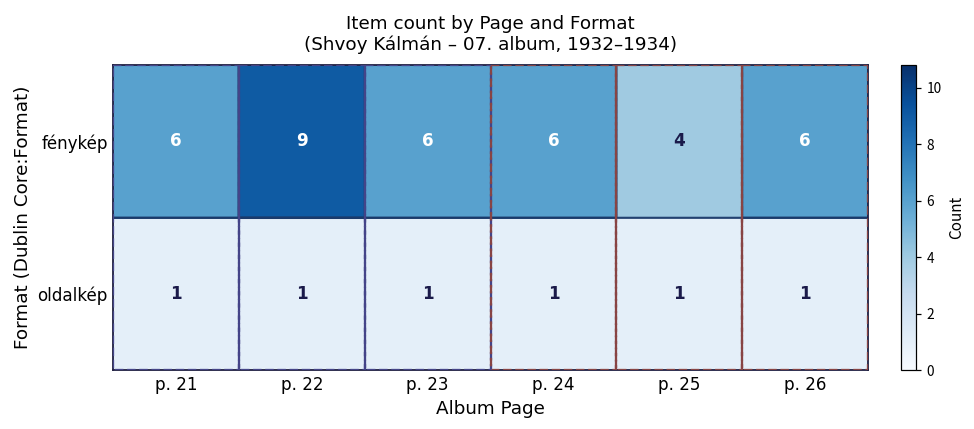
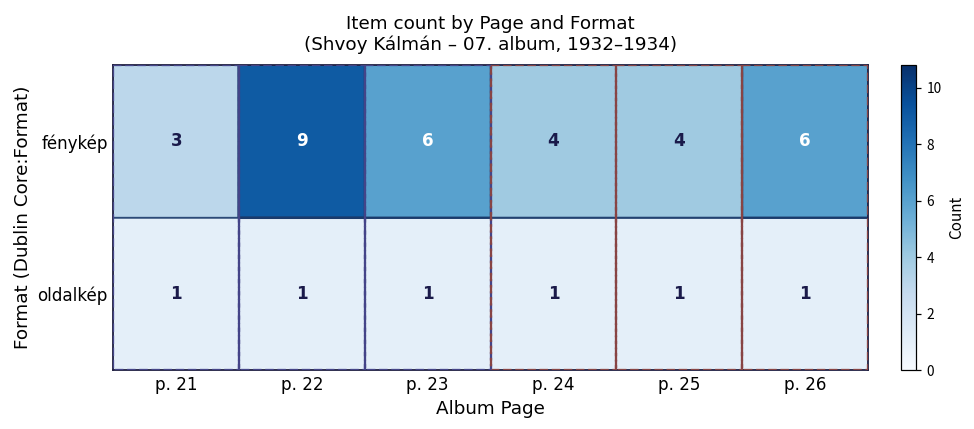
  {
    "fénykép": {
-     "p. 21": 6,
+     "p. 21": 3,
      "p. 22": 9,
      "p. 23": 6,
-     "p. 24": 6,
+     "p. 24": 4,
      "p. 25": 4,
      "p. 26": 6
    },
    "oldalkép": {
      "p. 21": 1,
      "p. 22": 1,
      "p. 23": 1,
      "p. 24": 1,
      "p. 25": 1,
      "p. 26": 1
    }
  }
